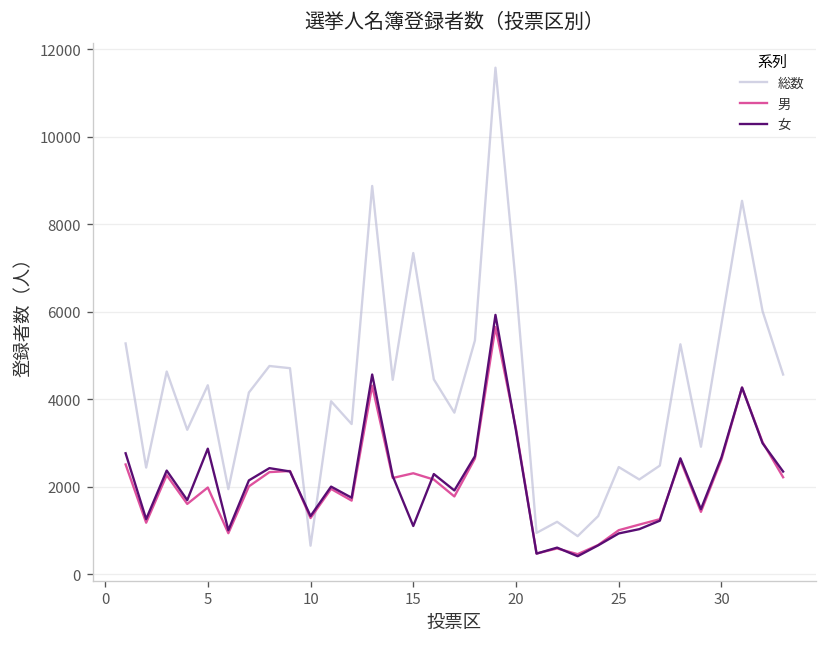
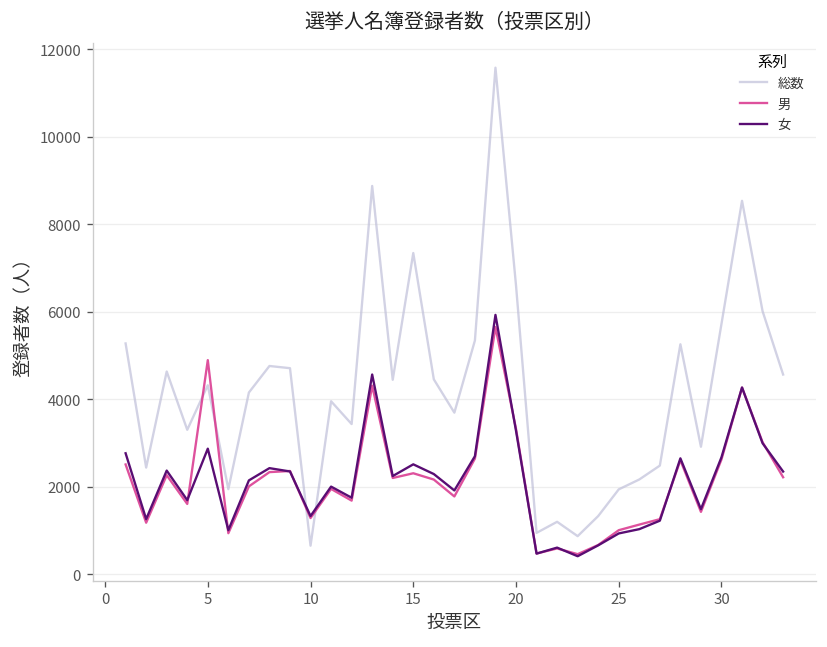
  {
    "総数": {
      "5": 4300,
      "10": 700,
      "15": 7300,
      "20": 6600,
-     "25": 2500,
+     "25": 1900,
      "30": 5700
    },
    "男": {
-     "5": 2000,
+     "5": 4900,
      "15": 2300,
      "25": 1000
    },
    "女": {
      "5": 2900,
-     "15": 1100,
+     "15": 2500,
      "25": 900
    }
  }
